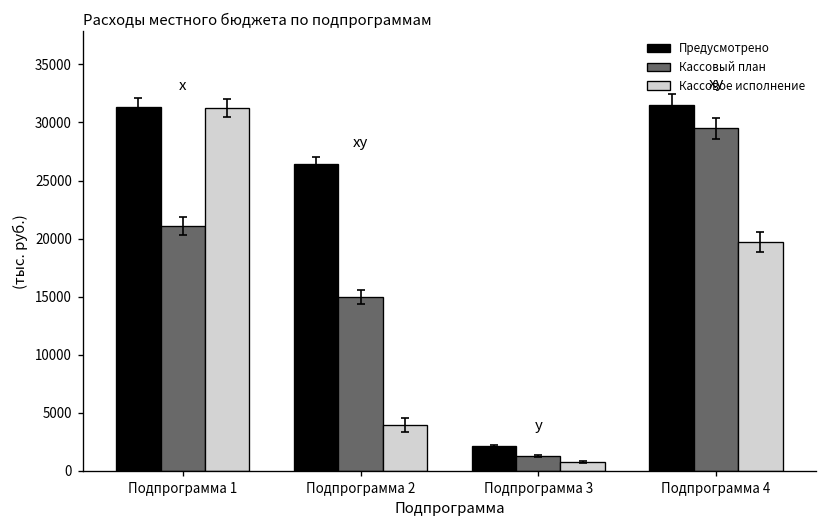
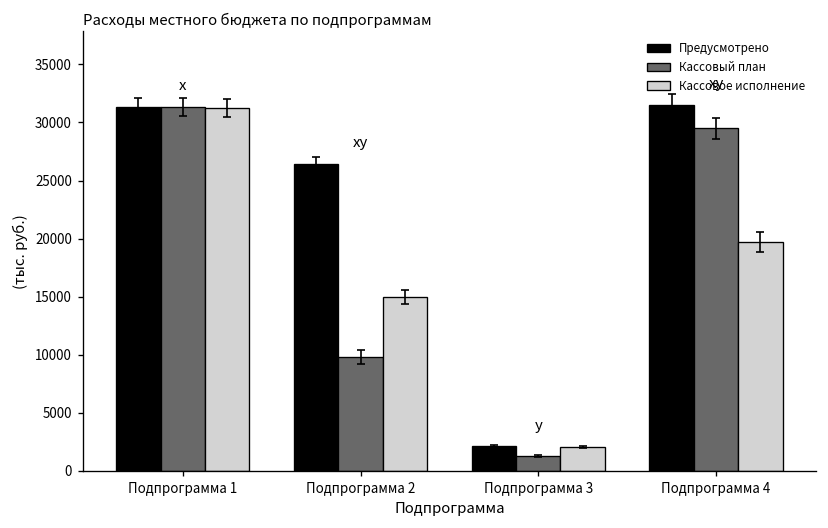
  {
    "Предусмотрено": {
      "Подпрограмма 1": 31000,
      "Подпрограмма 2": 26000,
      "Подпрограмма 3": 2000,
      "Подпрограмма 4": 32000
    },
    "Кассовый план": {
-     "Подпрограмма 1": 21000,
-     "Подпрограмма 2": 15000,
+     "Подпрограмма 1": 31000,
+     "Подпрограмма 2": 10000,
      "Подпрограмма 3": 1000,
      "Подпрограмма 4": 30000
    },
    "Кассовое исполнение": {
      "Подпрограмма 1": 31000,
-     "Подпрограмма 2": 4000,
-     "Подпрограмма 3": 1000,
+     "Подпрограмма 2": 15000,
+     "Подпрограмма 3": 2000,
      "Подпрограмма 4": 20000
    }
  }
